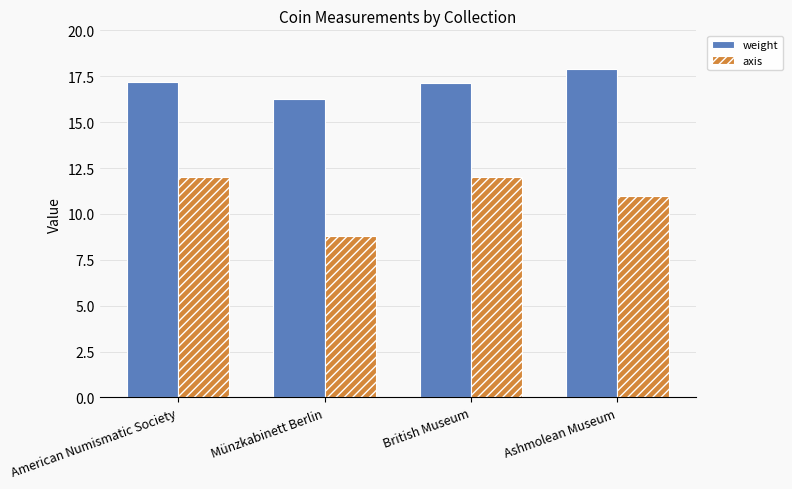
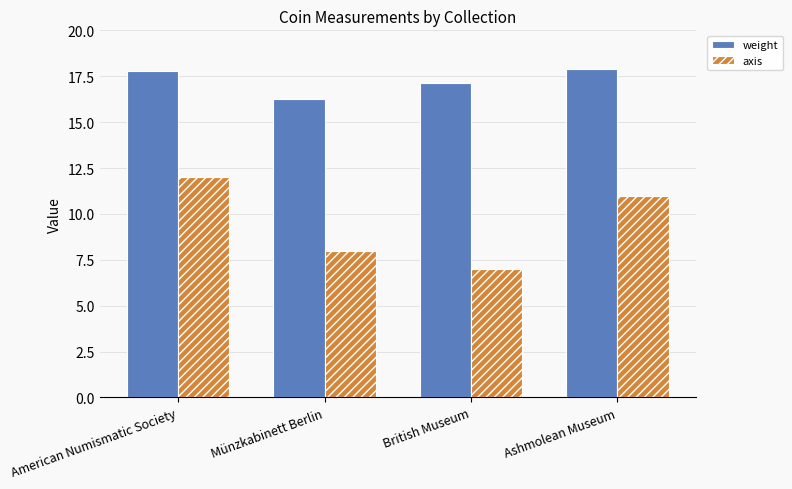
  {
    "weight": {
-     "American Numismatic Society": 17.2,
+     "American Numismatic Society": 17.8,
      "Münzkabinett Berlin": 16.2,
      "British Museum": 17.1,
      "Ashmolean Museum": 17.9
    },
    "axis": {
      "American Numismatic Society": 12.0,
-     "Münzkabinett Berlin": 8.8,
-     "British Museum": 12,
+     "Münzkabinett Berlin": 8.0,
+     "British Museum": 7,
      "Ashmolean Museum": 11.0
    }
  }
